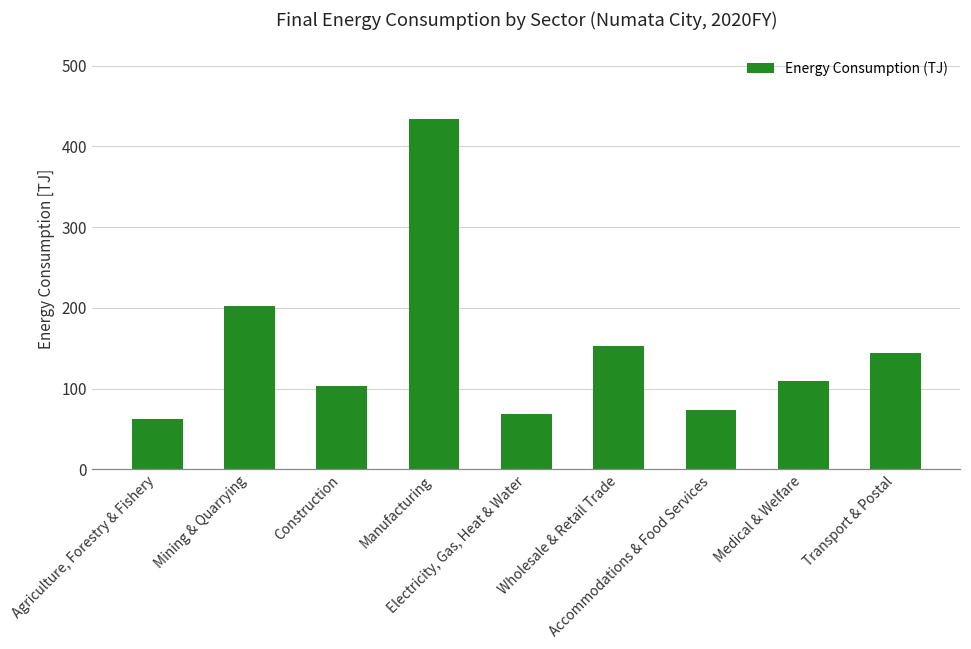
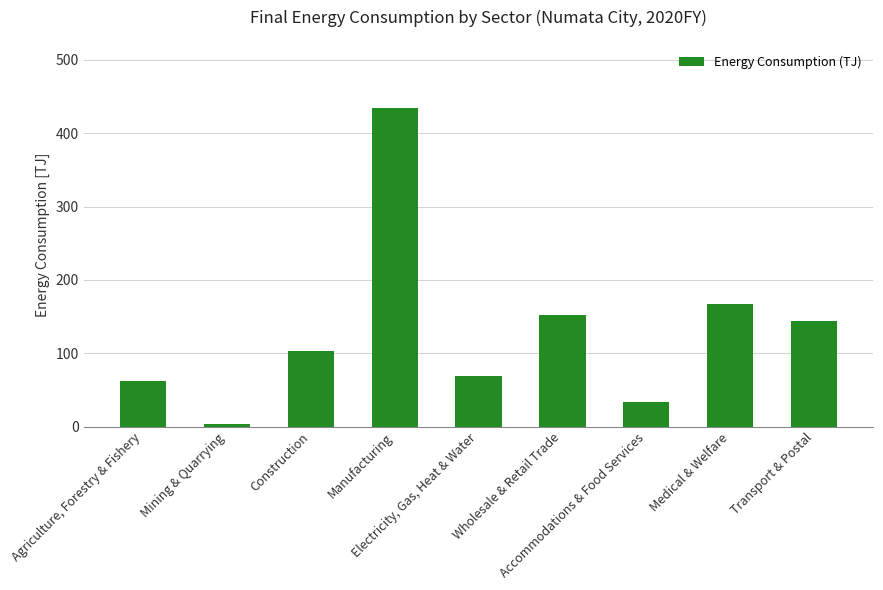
  {
    "Agriculture, Forestry & Fishery": 60,
-   "Mining & Quarrying": 200,
+   "Mining & Quarrying": 0,
    "Construction": 100,
    "Manufacturing": 430,
    "Electricity, Gas, Heat & Water": 70,
    "Wholesale & Retail Trade": 150,
-   "Accommodations & Food Services": 70,
-   "Medical & Welfare": 110,
+   "Accommodations & Food Services": 30,
+   "Medical & Welfare": 170,
    "Transport & Postal": 140
  }
